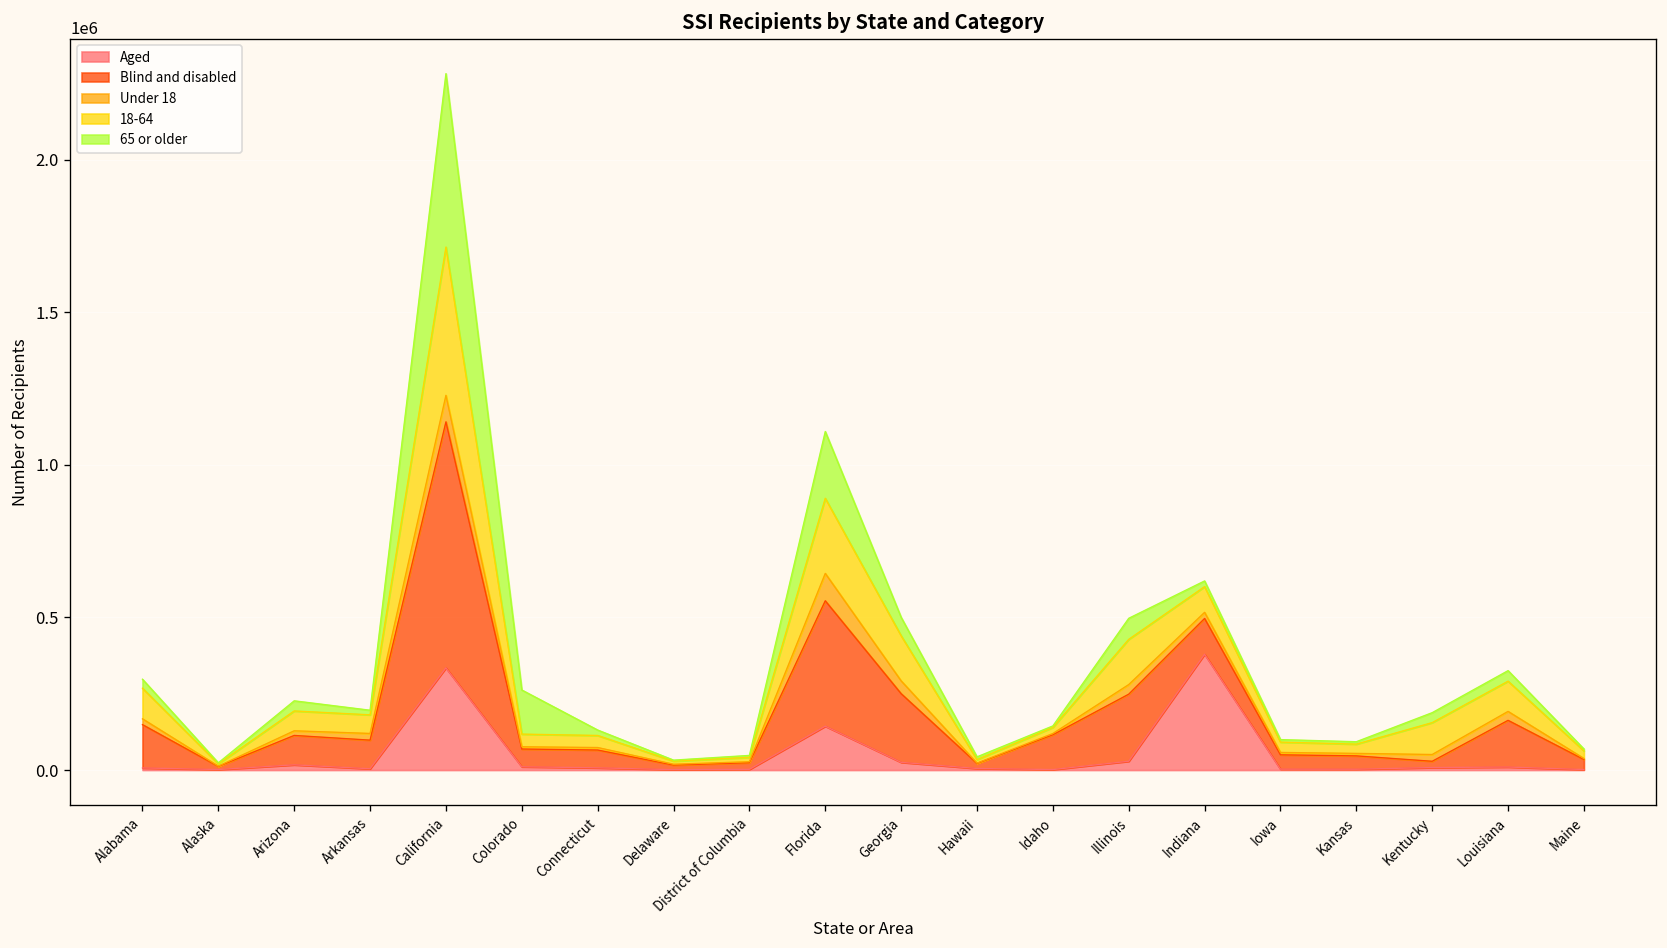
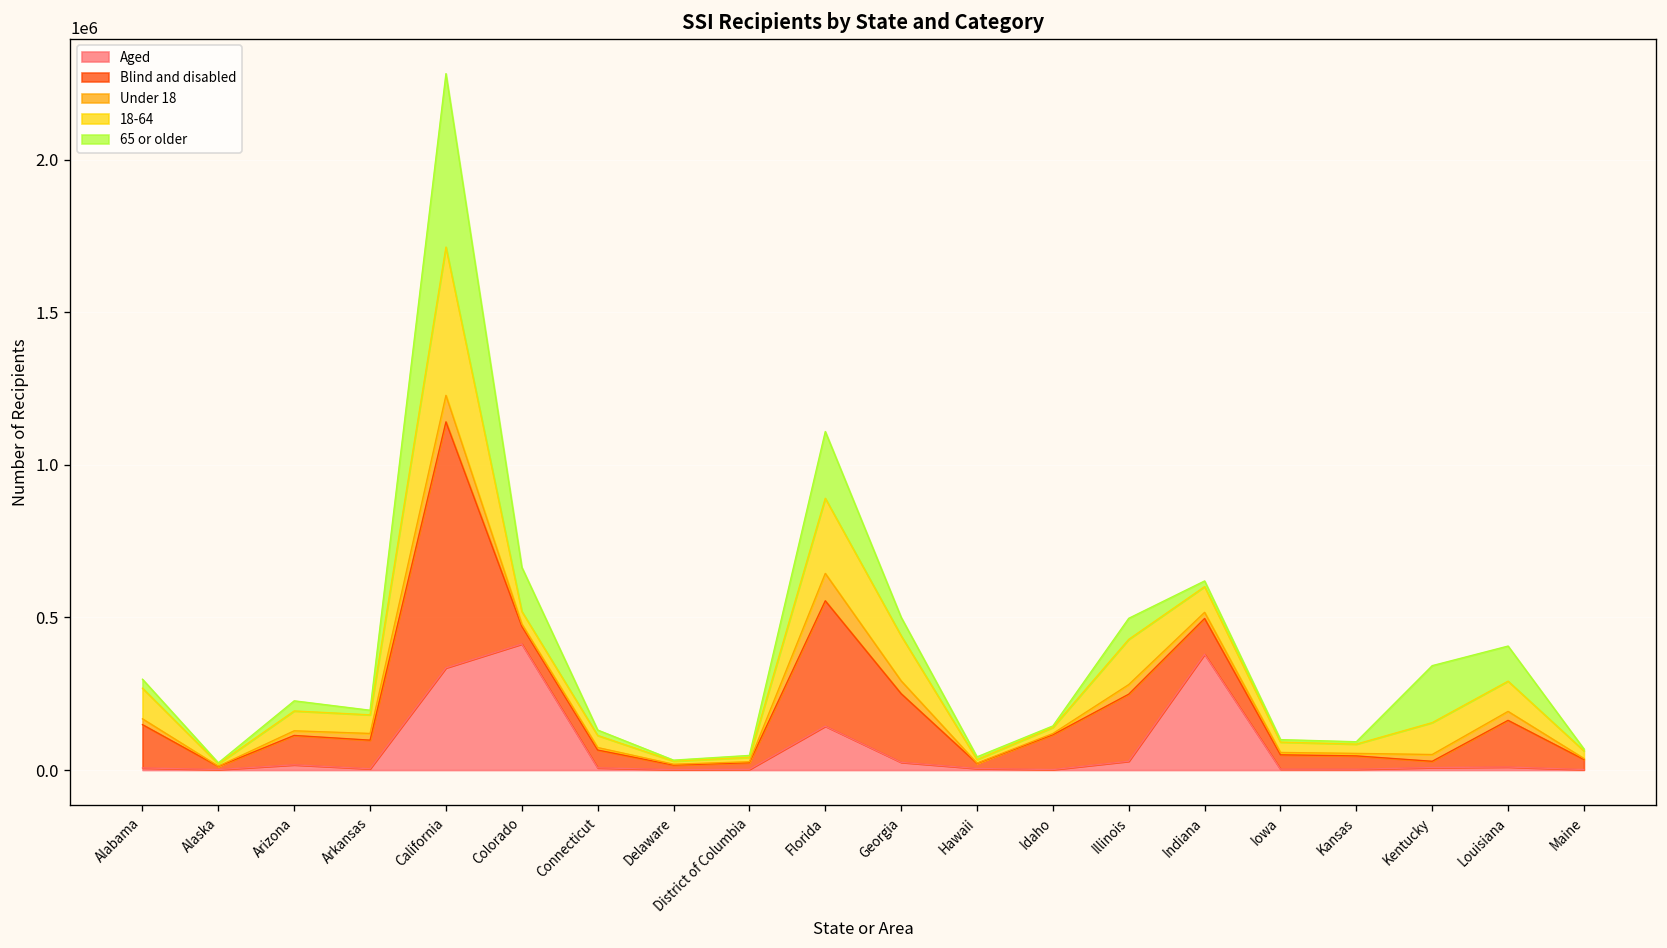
  {
    "Aged": {
      "Alabama": 10000,
      "Alaska": 0,
      "Arizona": 20000,
      "Arkansas": 0,
      "California": 330000,
-     "Colorado": 10000,
+     "Colorado": 410000,
      "Connecticut": 10000,
      "Delaware": 0,
      "District of Columbia": 0,
      "Florida": 140000,
      "Georgia": 30000,
      "Hawaii": 10000,
      "Idaho": 0,
      "Illinois": 30000,
      "Indiana": 380000,
      "Iowa": 0,
      "Kansas": 0,
      "Kentucky": 10000,
      "Louisiana": 10000,
      "Maine": 0
    },
    "Blind and disabled": {
      "Alabama": 140000,
      "Arizona": 100000,
      "Arkansas": 90000,
      "California": 810000,
      "Florida": 410000,
      "Georgia": 220000,
      "Illinois": 220000,
      "Indiana": 120000,
      "Kentucky": 20000,
      "Louisiana": 150000
    },
    "65 or older": {
      "Alabama": 30000,
      "Arizona": 30000,
      "Arkansas": 20000,
      "California": 570000,
      "Colorado": 140000,
      "Connecticut": 20000,
      "Florida": 220000,
      "Georgia": 60000,
      "Illinois": 70000,
      "Indiana": 20000,
-     "Kentucky": 30000,
-     "Louisiana": 30000
+     "Kentucky": 190000,
+     "Louisiana": 120000
    }
  }
